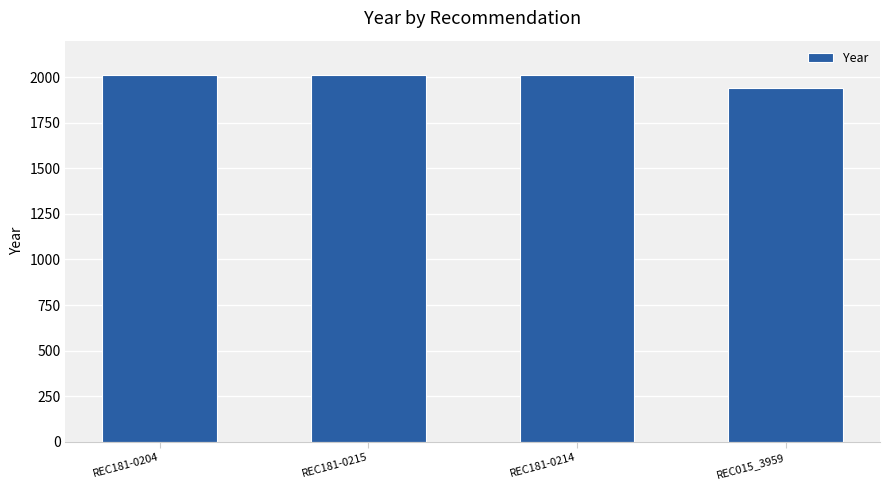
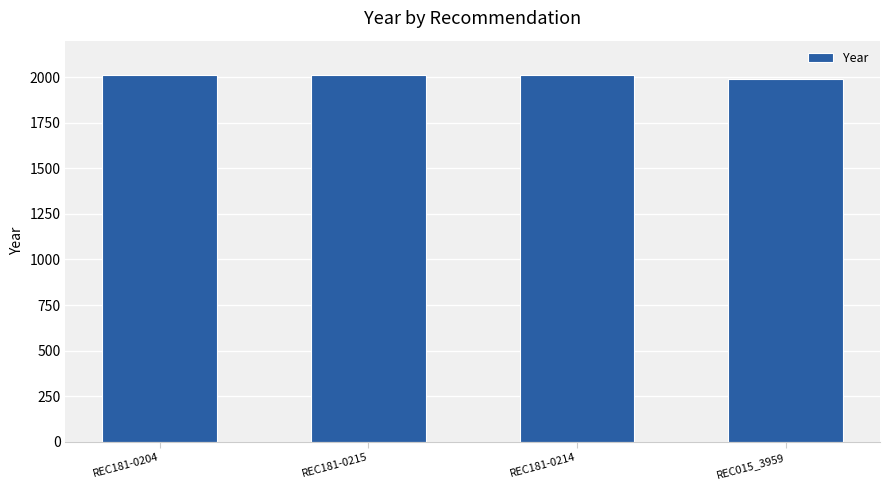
  {
    "REC181-0204": 2010,
    "REC181-0215": 2010,
    "REC181-0214": 2010,
-   "REC015_3959": 1940
+   "REC015_3959": 1990
  }
